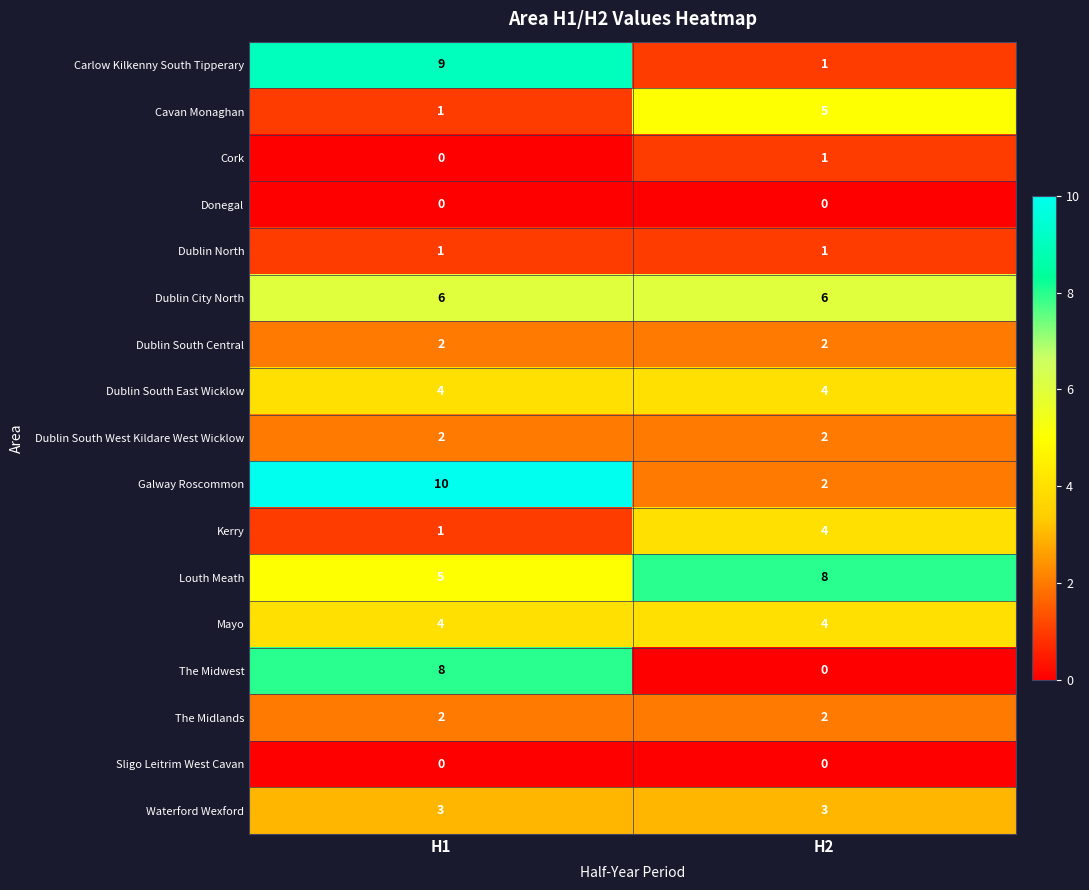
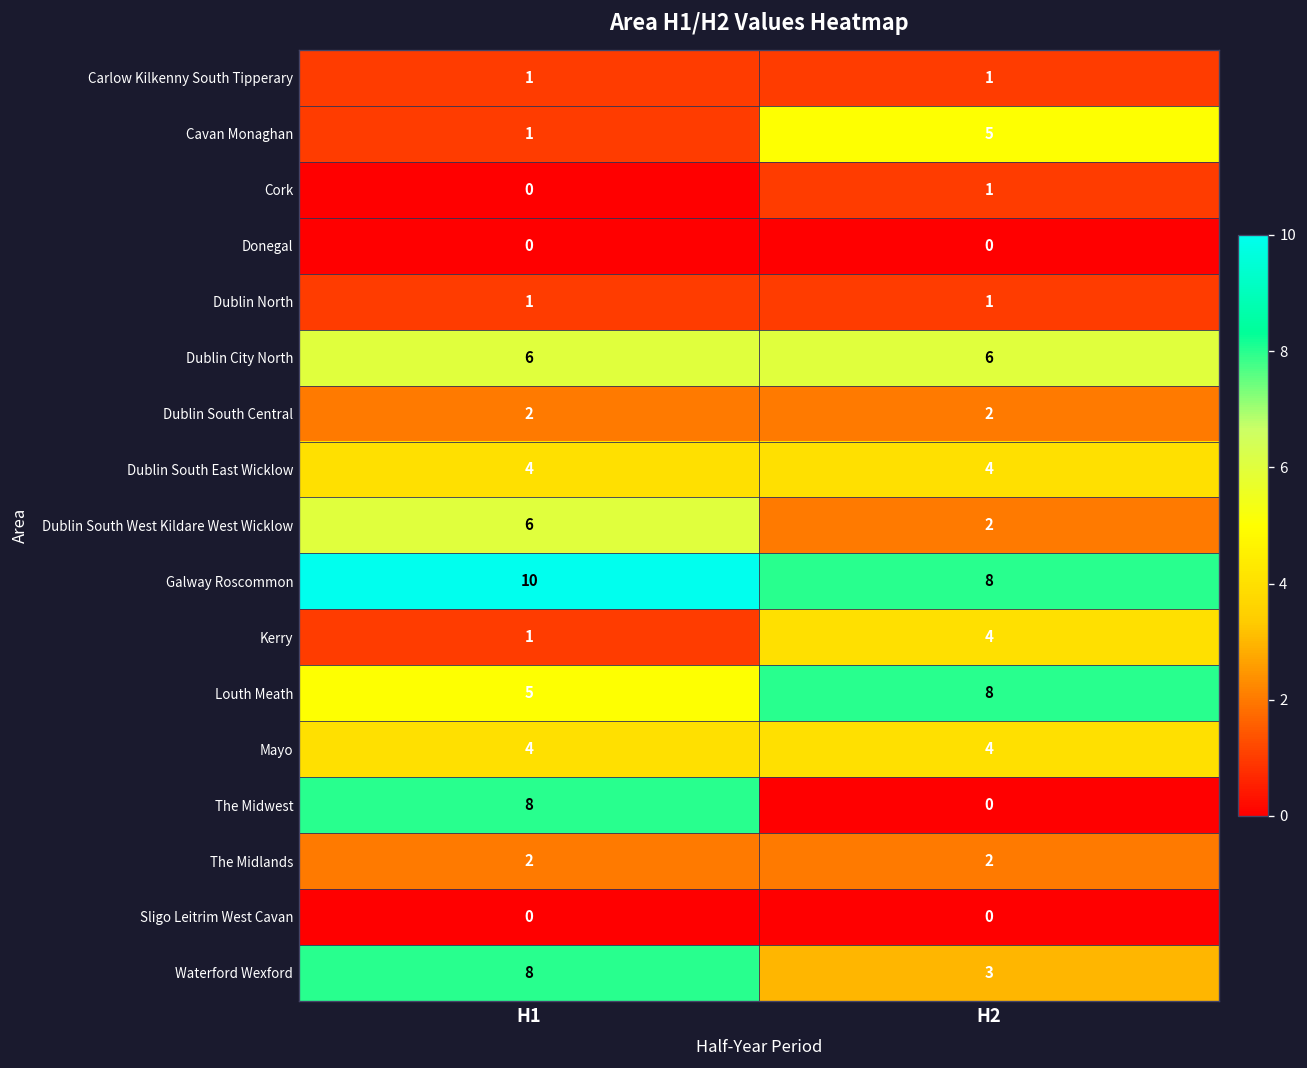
  {
    "Carlow Kilkenny South Tipperary": {
-     "H1": 9,
+     "H1": 1,
      "H2": 1
    },
    "Cavan Monaghan": {
      "H1": 1,
      "H2": 5
    },
    "Cork": {
      "H1": 0,
      "H2": 1
    },
    "Donegal": {
      "H1": 0,
      "H2": 0
    },
    "Dublin North": {
      "H1": 1,
      "H2": 1
    },
    "Dublin City North": {
      "H1": 6,
      "H2": 6
    },
    "Dublin South Central": {
      "H1": 2,
      "H2": 2
    },
    "Dublin South East Wicklow": {
      "H1": 4,
      "H2": 4
    },
    "Dublin South West Kildare West Wicklow": {
-     "H1": 2,
+     "H1": 6,
      "H2": 2
    },
    "Galway Roscommon": {
      "H1": 10,
-     "H2": 2
+     "H2": 8
    },
    "Kerry": {
      "H1": 1,
      "H2": 4
    },
    "Louth Meath": {
      "H1": 5,
      "H2": 8
    },
    "Mayo": {
      "H1": 4,
      "H2": 4
    },
    "The Midwest": {
      "H1": 8,
      "H2": 0
    },
    "The Midlands": {
      "H1": 2,
      "H2": 2
    },
    "Sligo Leitrim West Cavan": {
      "H1": 0,
      "H2": 0
    },
    "Waterford Wexford": {
-     "H1": 3,
+     "H1": 8,
      "H2": 3
    }
  }
